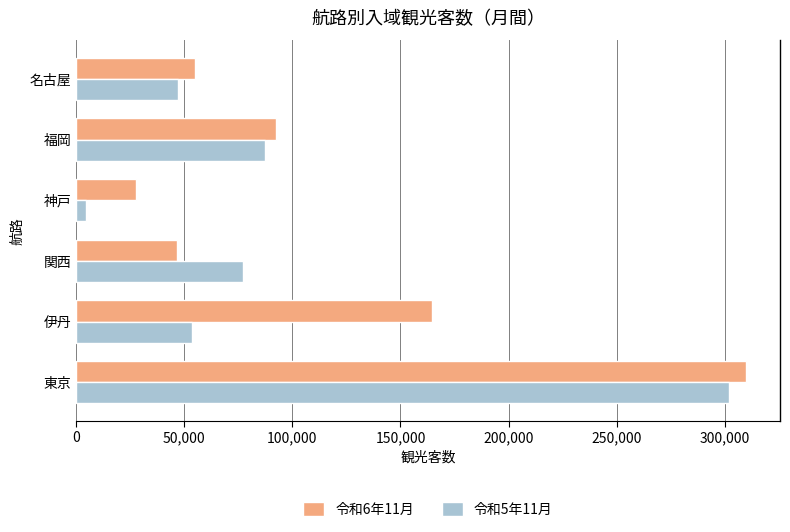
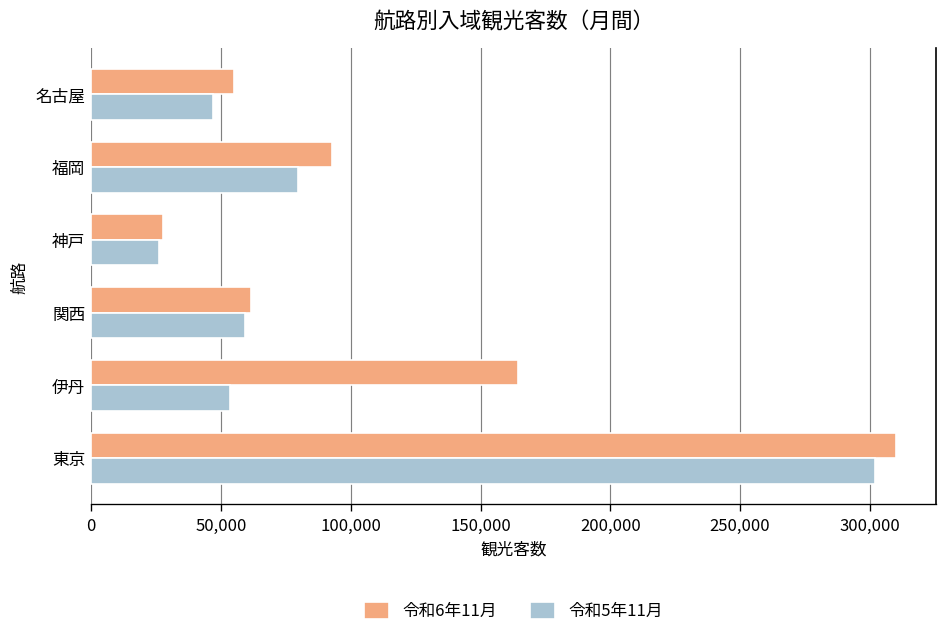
  {
    "令和6年11月": {
      "名古屋": "55,000",
      "福岡": "93,000",
      "神戸": "28,000",
-     "関西": "47,000",
+     "関西": "62,000",
      "伊丹": "165,000",
      "東京": "310,000"
    },
    "令和5年11月": {
      "名古屋": "47,000",
-     "福岡": "88,000",
-     "神戸": "5,000",
-     "関西": "77,000",
+     "福岡": "80,000",
+     "神戸": "26,000",
+     "関西": "59,000",
      "伊丹": "54,000",
      "東京": "302,000"
    }
  }
